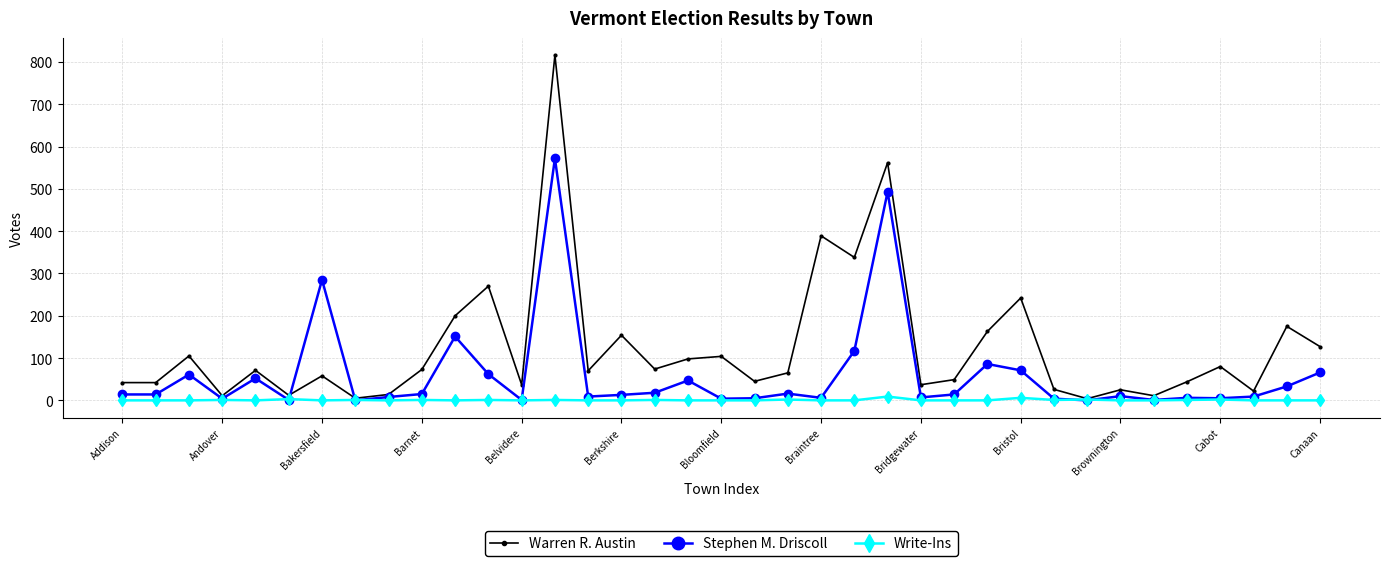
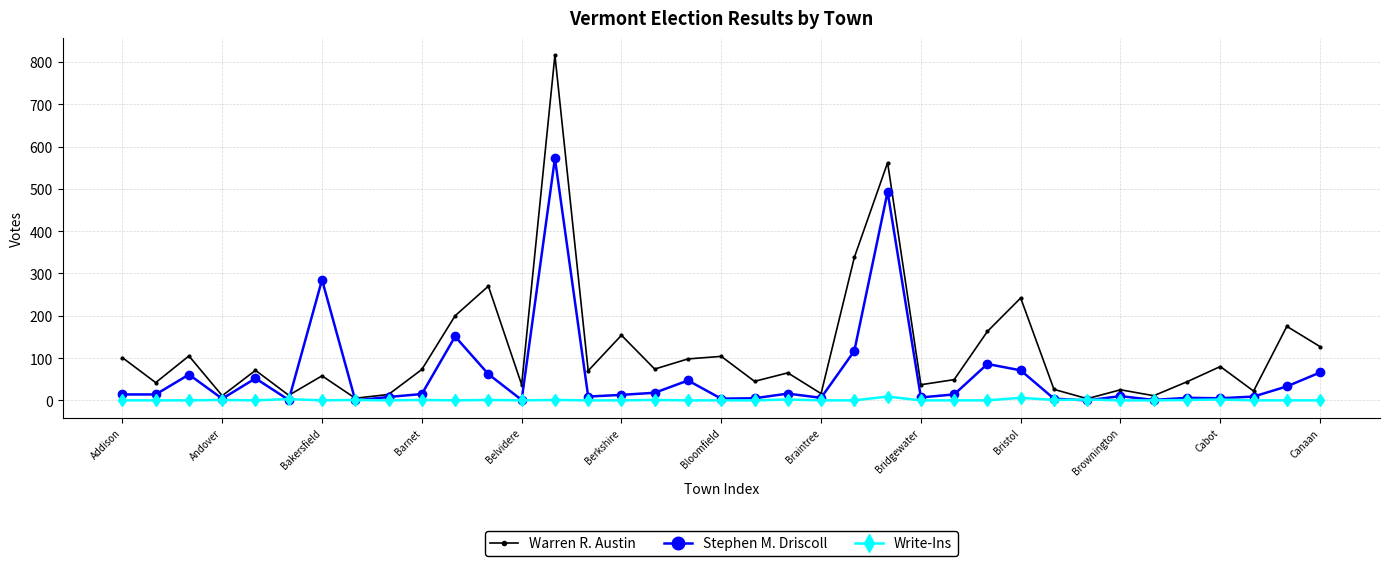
  {
    "Warren R. Austin": {
-     "Addison": 40,
+     "Addison": 100,
      "Andover": 10,
      "Bakersfield": 60,
      "Barnet": 70,
      "Belvidere": 40,
      "Berkshire": 150,
      "Bloomfield": 100,
-     "Braintree": 390,
+     "Braintree": 20,
      "Bridgewater": 40,
      "Bristol": 240,
      "Brownington": 30,
      "Cabot": 80,
      "Canaan": 130
    },
    "Stephen M. Driscoll": {
      "Addison": 10,
      "Bakersfield": 290,
      "Barnet": 20,
      "Berkshire": 10,
      "Bridgewater": 10,
      "Bristol": 70,
      "Brownington": 10,
      "Canaan": 70
    },
    "Write-Ins": {
      "Addison": 0,
      "Bakersfield": 0,
      "Barnet": 0,
      "Berkshire": 0,
      "Bridgewater": 0,
      "Bristol": 10,
      "Brownington": 0,
      "Canaan": 0
    }
  }
